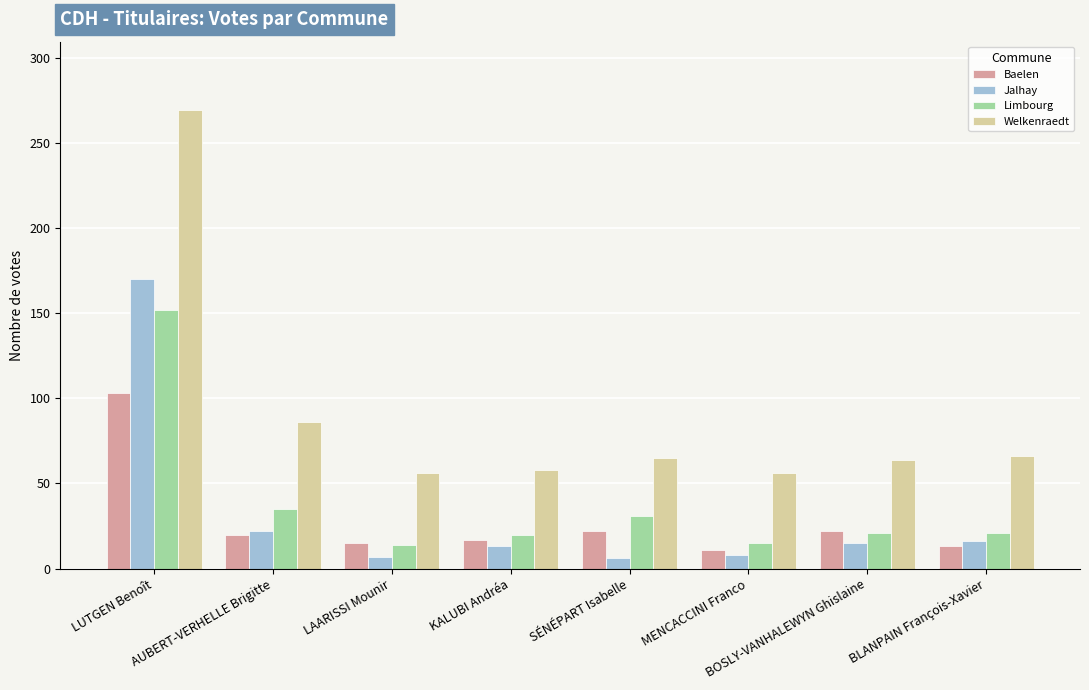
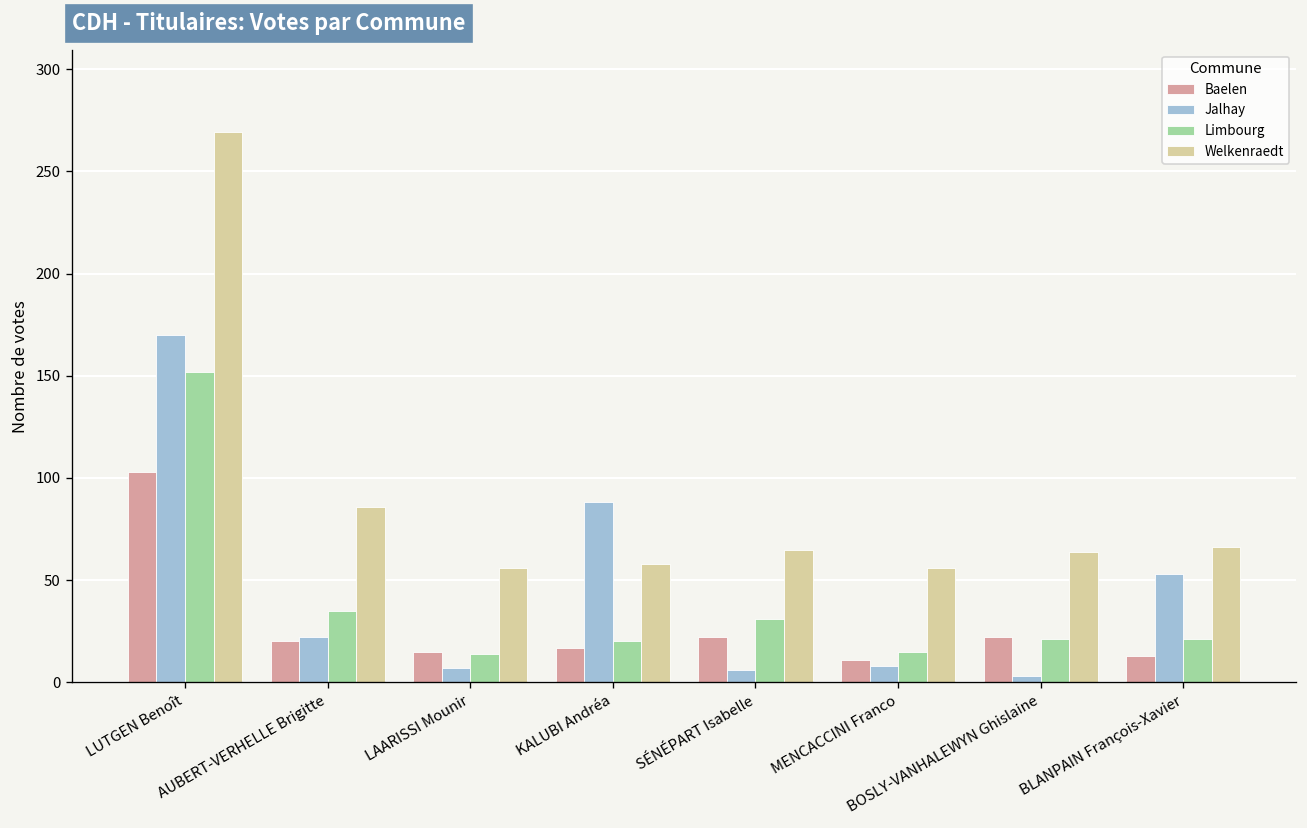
  {
    "Jalhay": {
      "LUTGEN Benoît": 170,
      "AUBERT-VERHELLE Brigitte": 22,
      "LAARISSI Mounir": 7,
-     "KALUBI Andréa": 13,
+     "KALUBI Andréa": 88,
      "SÉNÉPART Isabelle": 6,
      "MENCACCINI Franco": 8,
-     "BOSLY-VANHALEWYN Ghislaine": 15,
-     "BLANPAIN François-Xavier": 16
+     "BOSLY-VANHALEWYN Ghislaine": 3,
+     "BLANPAIN François-Xavier": 53
    }
  }
